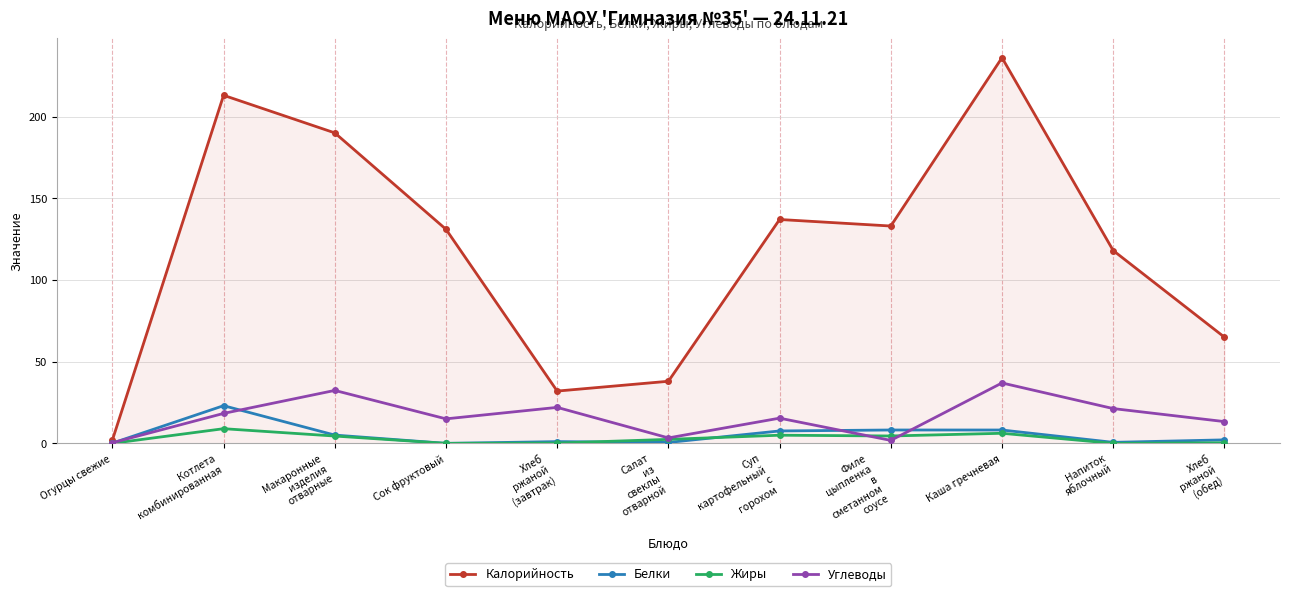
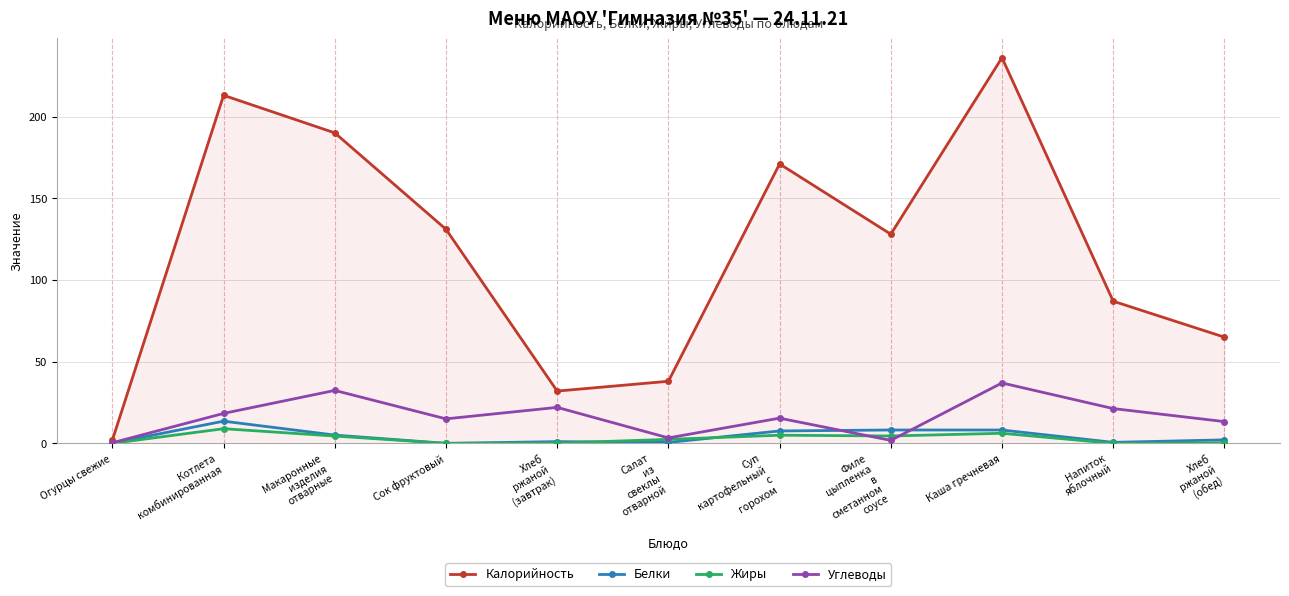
  {
    "Калорийность": {
      "Огурцы свежие": 2,
      "Котлета комбинированная": 213,
      "Макаронные изделия отварные": 190,
      "Сок фруктовый": 131,
      "Хлеб ржаной (завтрак)": 32,
      "Салат из свеклы отварной": 38,
-     "Суп картофельный с горохом": 137,
-     "Филе цыпленка в сметанном соусе": 133,
+     "Суп картофельный с горохом": 171,
+     "Филе цыпленка в сметанном соусе": 128,
      "Каша гречневая": 236,
-     "Напиток яблочный": 118,
+     "Напиток яблочный": 87,
      "Хлеб ржаной (обед)": 65
    },
    "Белки": {
-     "Котлета комбинированная": 23,
+     "Котлета комбинированная": 14,
      "Салат из свеклы отварной": 1,
      "Суп картофельный с горохом": 8,
      "Филе цыпленка в сметанном соусе": 8,
      "Каша гречневая": 8,
      "Хлеб ржаной (обед)": 2
    },
    "Жиры": {
      "Котлета комбинированная": 9,
      "Суп картофельный с горохом": 5,
      "Филе цыпленка в сметанном соусе": 5,
      "Каша гречневая": 6,
      "Хлеб ржаной (обед)": 0
    },
    "Углеводы": {
      "Котлета комбинированная": 18,
      "Макаронные изделия отварные": 32,
      "Сок фруктовый": 15,
      "Хлеб ржаной (завтрак)": 22,
      "Суп картофельный с горохом": 15,
      "Филе цыпленка в сметанном соусе": 2,
      "Каша гречневая": 37,
      "Напиток яблочный": 21,
      "Хлеб ржаной (обед)": 13
    }
  }
